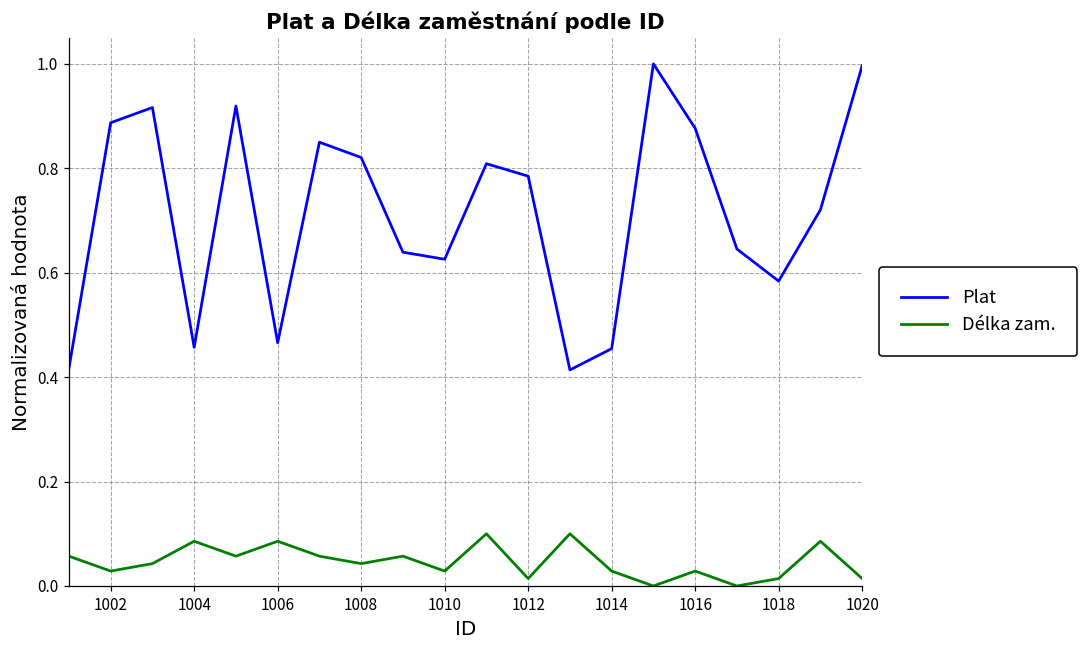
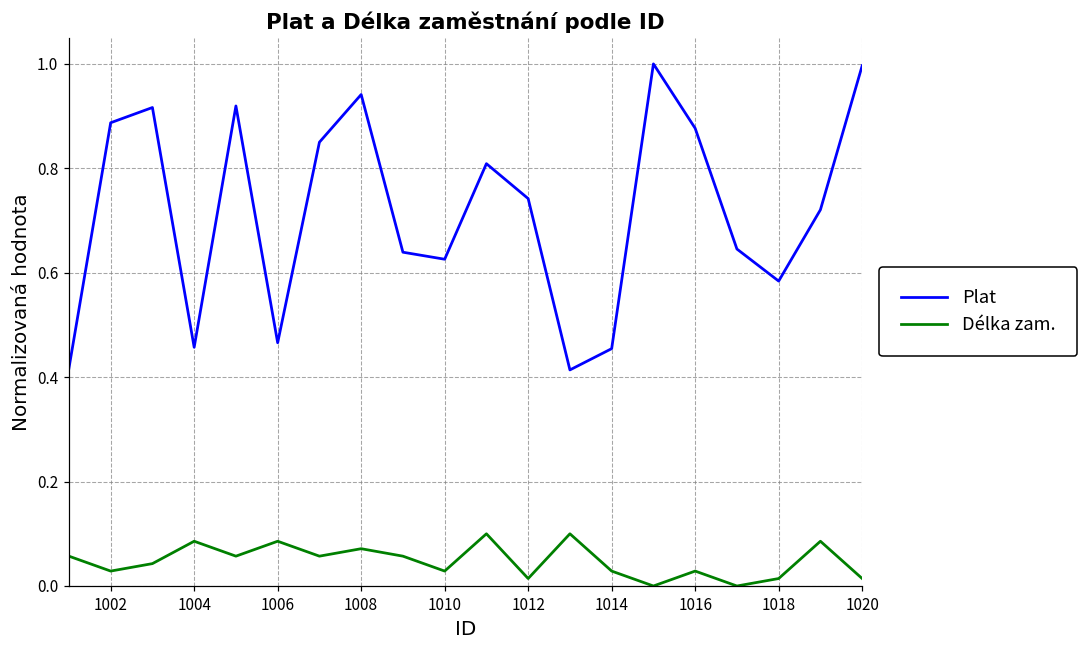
  {
    "Plat": {
      "1002": 0.89,
      "1004": 0.46,
      "1006": 0.47,
-     "1008": 0.82,
+     "1008": 0.94,
      "1010": 0.63,
-     "1012": 0.78,
+     "1012": 0.74,
      "1014": 0.45,
      "1016": 0.88,
      "1018": 0.58,
      "1020": 1.00
    },
    "Délka zam.": {
      "1002": 0.03,
      "1004": 0.09,
      "1006": 0.09,
-     "1008": 0.04,
+     "1008": 0.07,
      "1010": 0.03,
      "1012": 0.01,
      "1014": 0.03,
      "1016": 0.03,
      "1018": 0.01,
      "1020": 0.01
    }
  }
